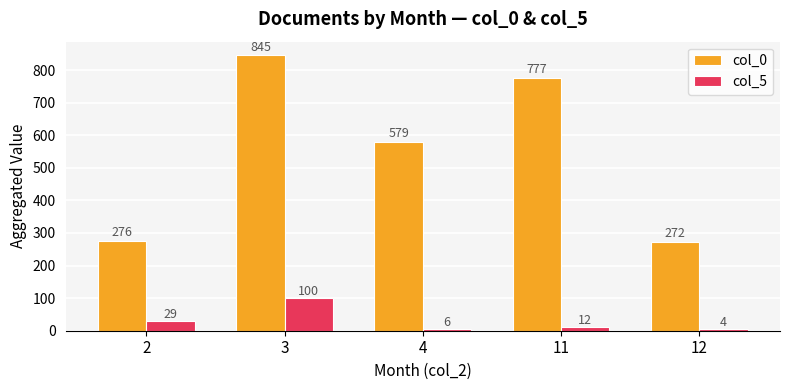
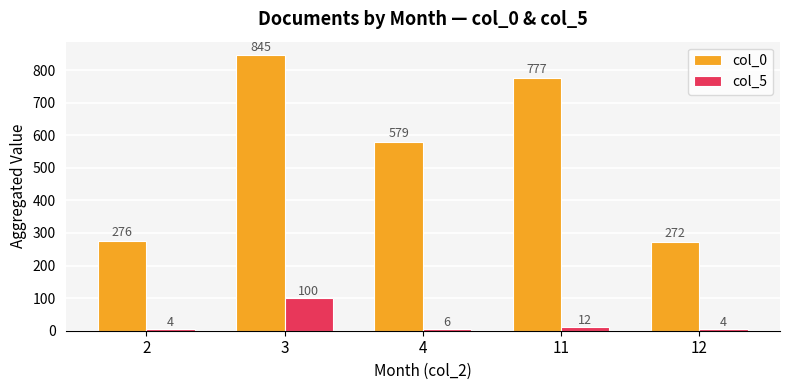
  {
    "col_0": {
      "2": 276,
      "3": 845,
      "4": 579,
      "11": 777,
      "12": 272
    },
    "col_5": {
-     "2": 29,
+     "2": 4,
      "3": 100,
      "4": 6,
      "11": 12,
      "12": 4
    }
  }
